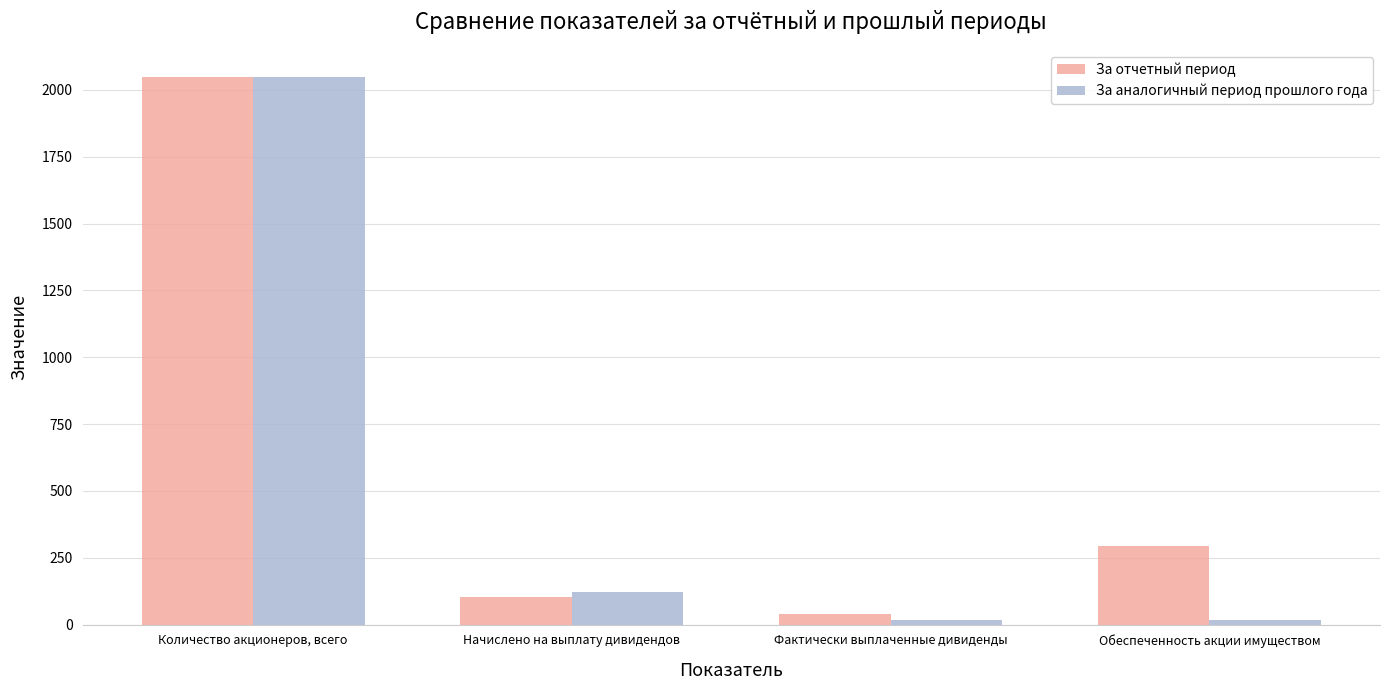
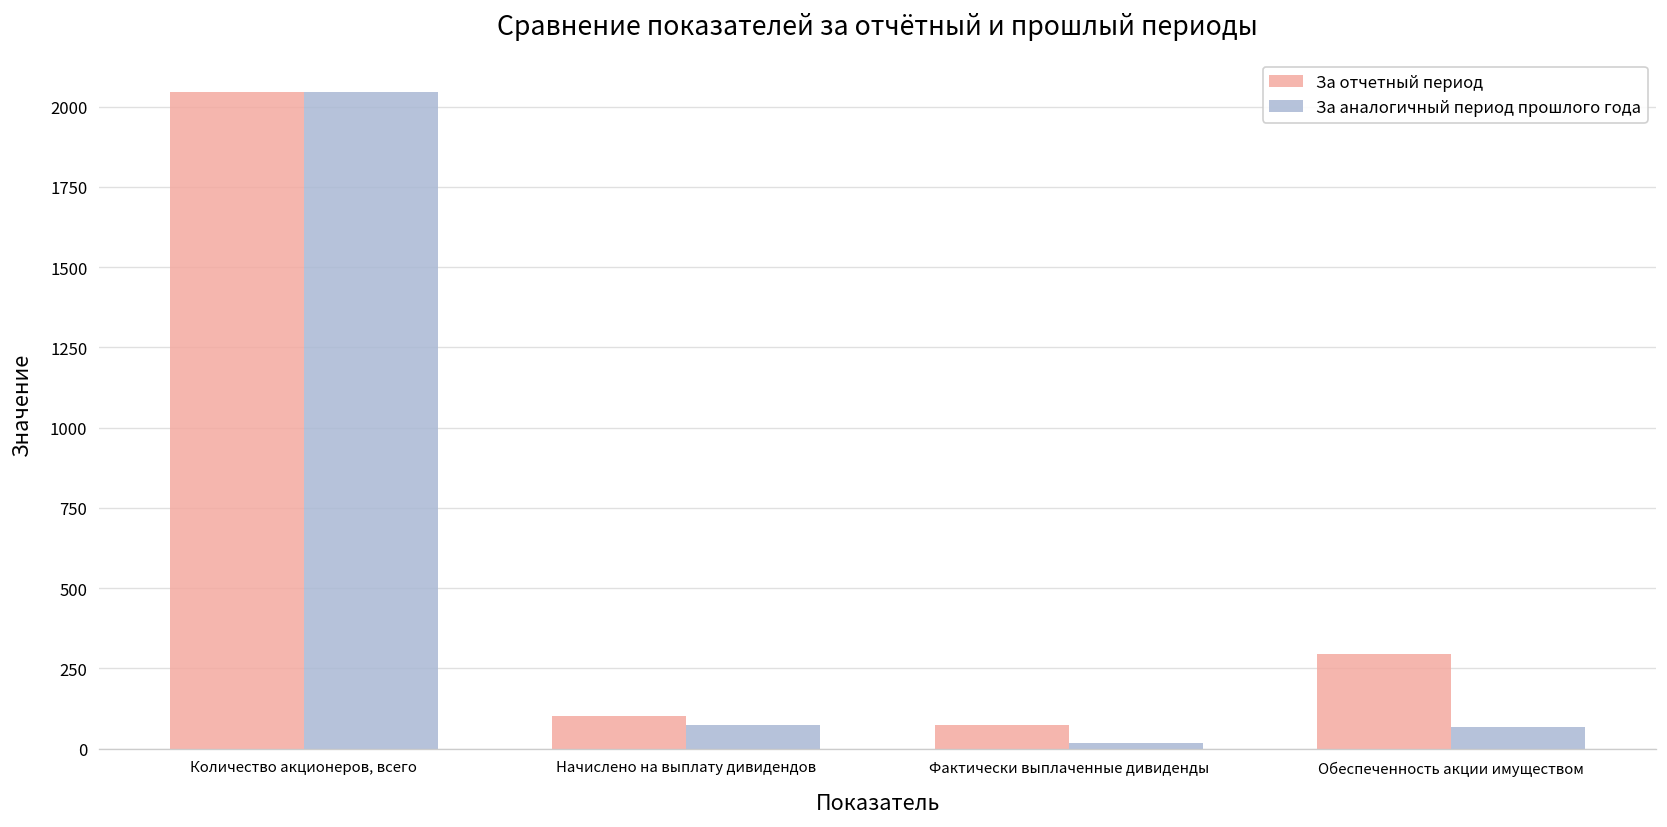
  {
    "За отчетный период": {
      "Количество акционеров, всего": 2050,
      "Начислено на выплату дивидендов": 100,
-     "Фактически выплаченные дивиденды": 40,
+     "Фактически выплаченные дивиденды": 70,
      "Обеспеченность акции имуществом": 290
    },
    "За аналогичный период прошлого года": {
      "Количество акционеров, всего": 2050,
-     "Начислено на выплату дивидендов": 120,
+     "Начислено на выплату дивидендов": 70,
      "Фактически выплаченные дивиденды": 20,
-     "Обеспеченность акции имуществом": 20
+     "Обеспеченность акции имуществом": 70
    }
  }
